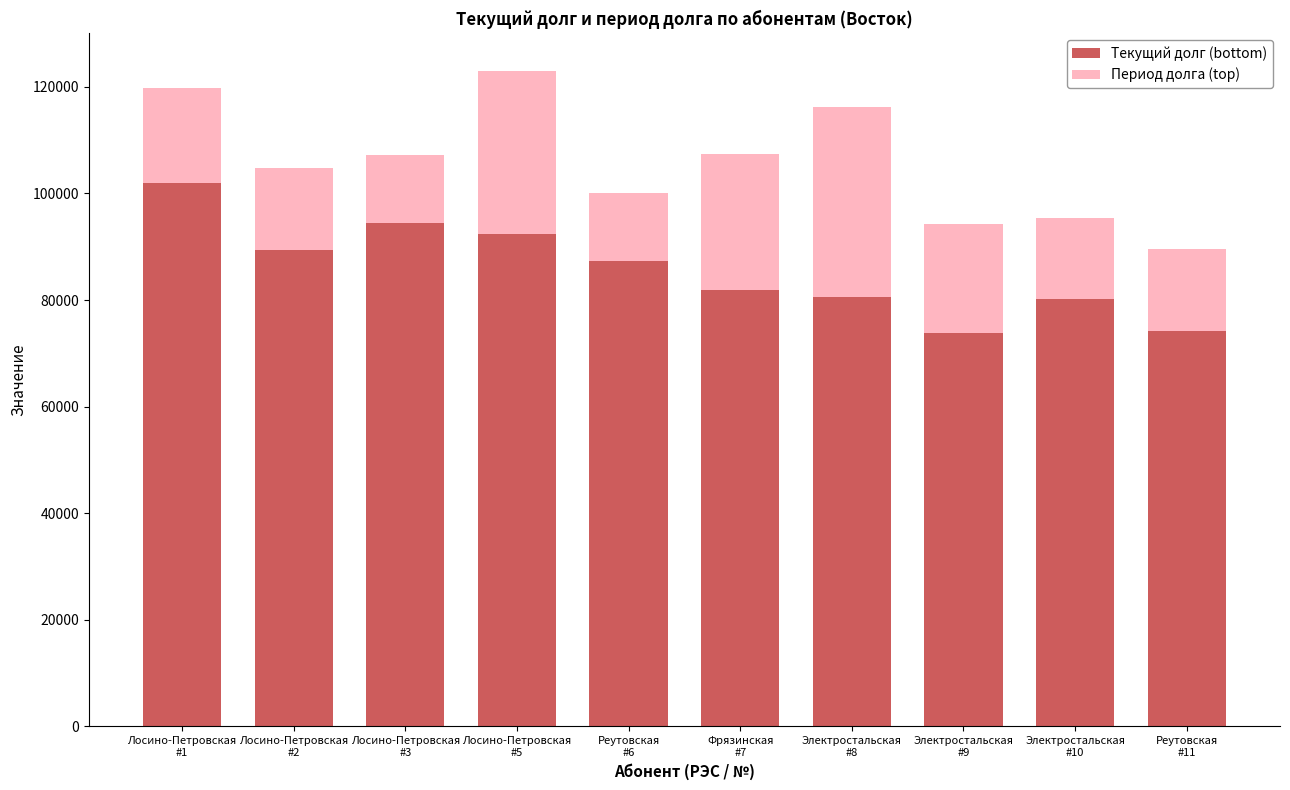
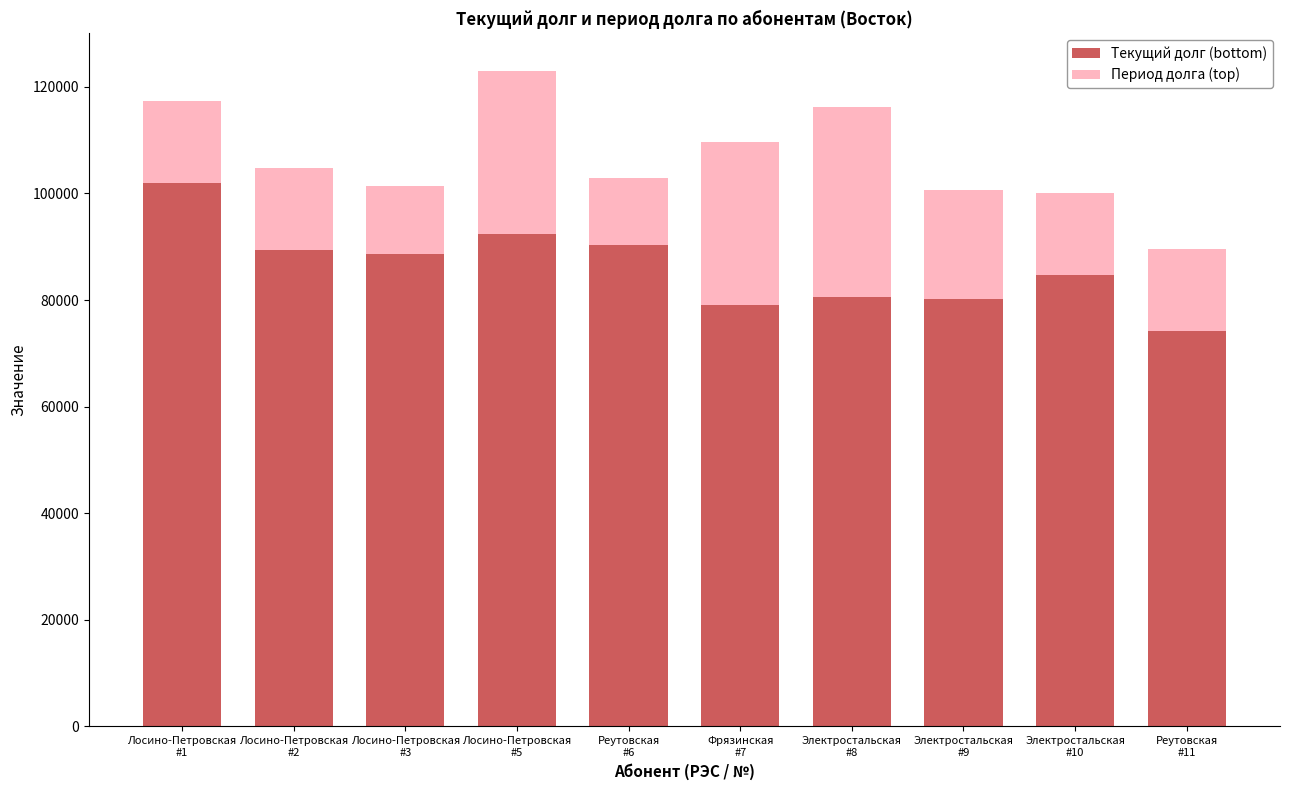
  {
    "Текущий долг (bottom)": {
      "Лосино-Петровская #1": 102000,
      "Лосино-Петровская #2": 89000,
-     "Лосино-Петровская #3": 94000,
+     "Лосино-Петровская #3": 89000,
      "Лосино-Петровская #5": 92000,
-     "Реутовская #6": 87000,
-     "Фрязинская #7": 82000,
+     "Реутовская #6": 90000,
+     "Фрязинская #7": 79000,
      "Электростальская #8": 81000,
-     "Электростальская #9": 74000,
-     "Электростальская #10": 80000,
+     "Электростальская #9": 80000,
+     "Электростальская #10": 85000,
      "Реутовская #11": 74000
    },
    "Период долга (top)": {
-     "Лосино-Петровская #1": 18000,
+     "Лосино-Петровская #1": 15000,
      "Лосино-Петровская #2": 15000,
      "Лосино-Петровская #3": 13000,
      "Лосино-Петровская #5": 31000,
      "Реутовская #6": 13000,
-     "Фрязинская #7": 25000,
+     "Фрязинская #7": 31000,
      "Электростальская #8": 36000,
      "Электростальская #9": 20000,
      "Электростальская #10": 15000,
      "Реутовская #11": 15000
    }
  }
